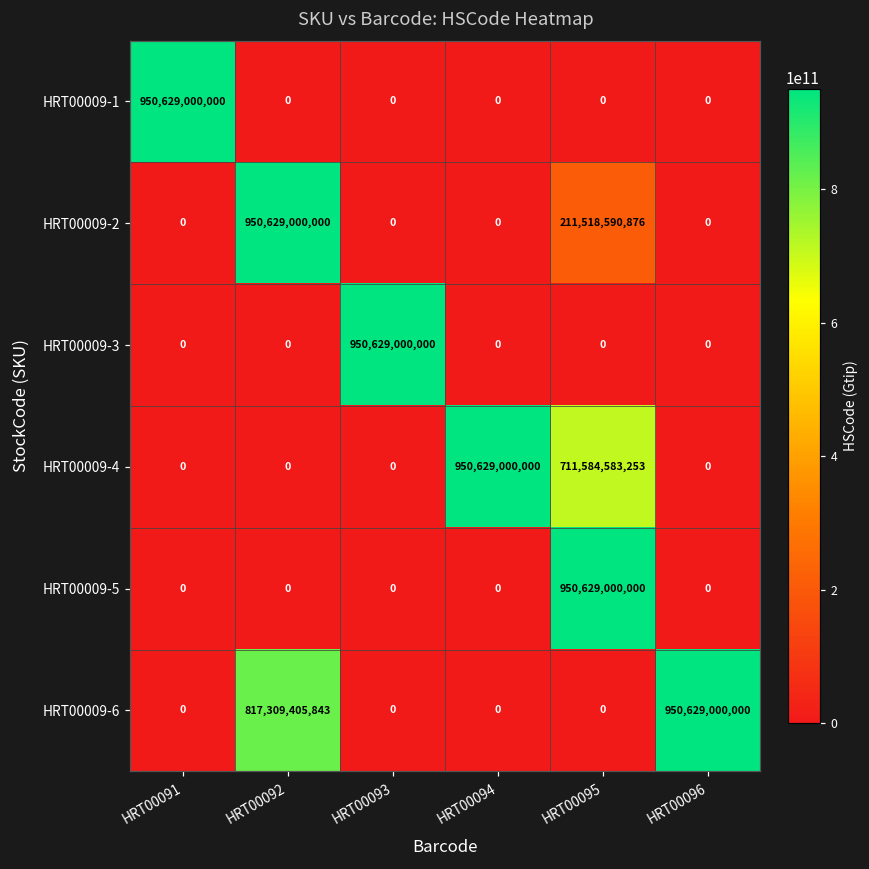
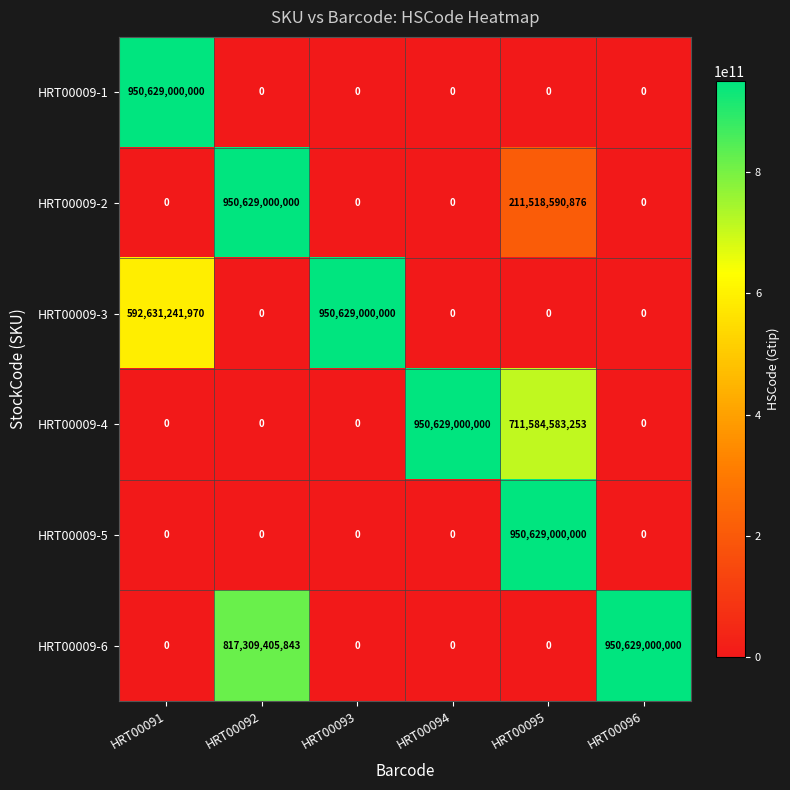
  {
    "HRT00009-1": {
      "HRT00091": "950,629,000,000",
      "HRT00092": "0",
      "HRT00093": "0",
      "HRT00094": "0",
      "HRT00095": "0",
      "HRT00096": "0"
    },
    "HRT00009-2": {
      "HRT00091": "0",
      "HRT00092": "950,629,000,000",
      "HRT00093": "0",
      "HRT00094": "0",
      "HRT00095": "211,518,590,876",
      "HRT00096": "0"
    },
    "HRT00009-3": {
-     "HRT00091": "0",
+     "HRT00091": "592,631,241,970",
      "HRT00092": "0",
      "HRT00093": "950,629,000,000",
      "HRT00094": "0",
      "HRT00095": "0",
      "HRT00096": "0"
    },
    "HRT00009-4": {
      "HRT00091": "0",
      "HRT00092": "0",
      "HRT00093": "0",
      "HRT00094": "950,629,000,000",
      "HRT00095": "711,584,583,253",
      "HRT00096": "0"
    },
    "HRT00009-5": {
      "HRT00091": "0",
      "HRT00092": "0",
      "HRT00093": "0",
      "HRT00094": "0",
      "HRT00095": "950,629,000,000",
      "HRT00096": "0"
    },
    "HRT00009-6": {
      "HRT00091": "0",
      "HRT00092": "817,309,405,843",
      "HRT00093": "0",
      "HRT00094": "0",
      "HRT00095": "0",
      "HRT00096": "950,629,000,000"
    }
  }
